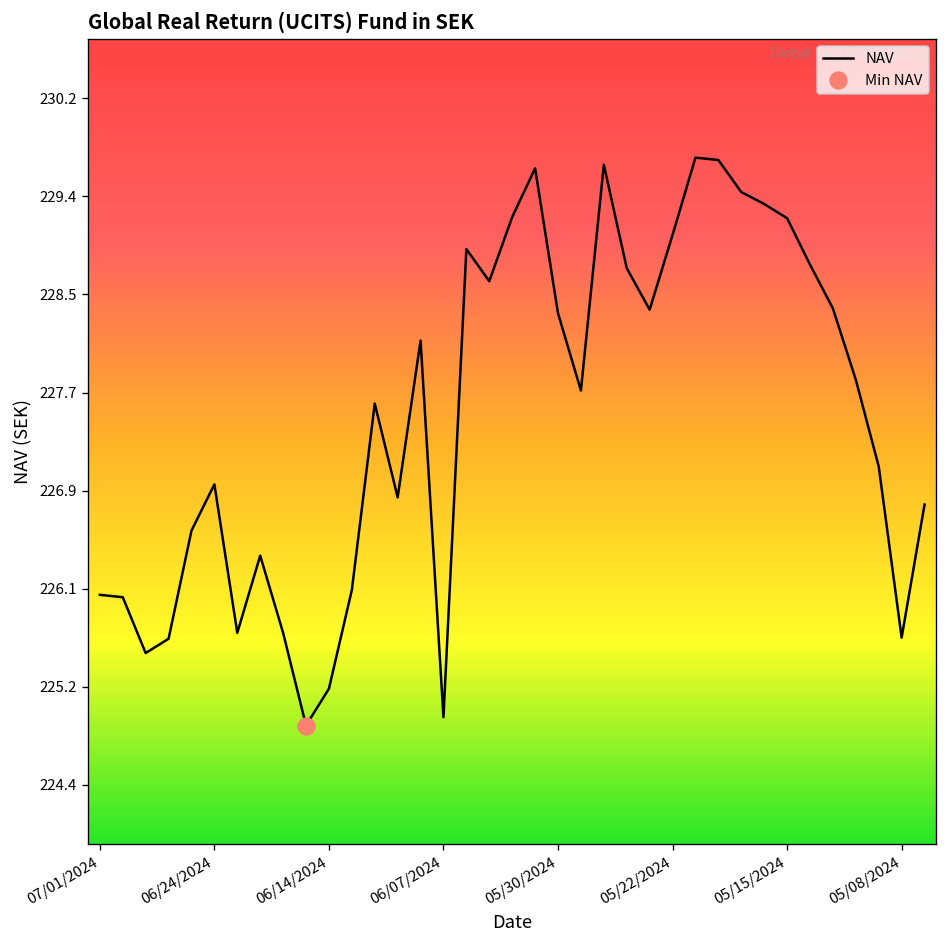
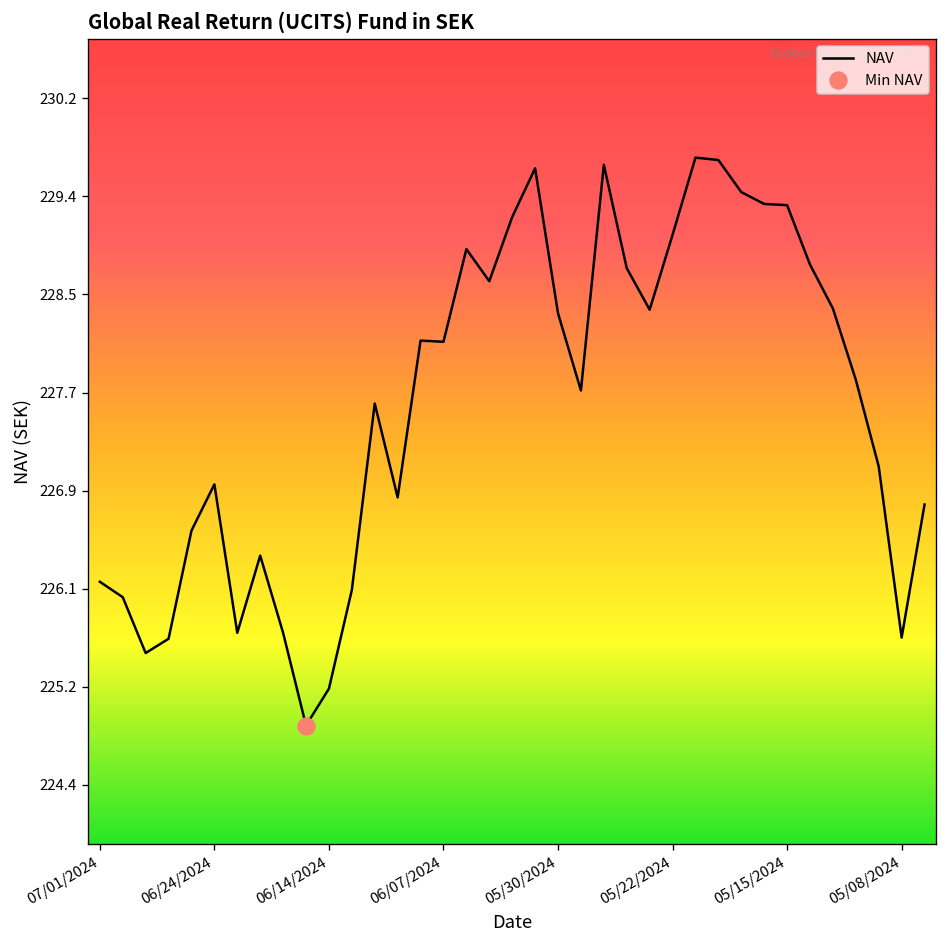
  {
    "NAV": {
-     "07/01/2024": 226.0,
+     "07/01/2024": 226.1,
      "06/24/2024": 226.9,
      "06/14/2024": 225.2,
-     "06/07/2024": 225.0,
+     "06/07/2024": 228.1,
      "05/30/2024": 228.4,
      "05/22/2024": 229.0,
-     "05/15/2024": 229.2,
+     "05/15/2024": 229.3,
      "05/08/2024": 225.6
    }
  }
